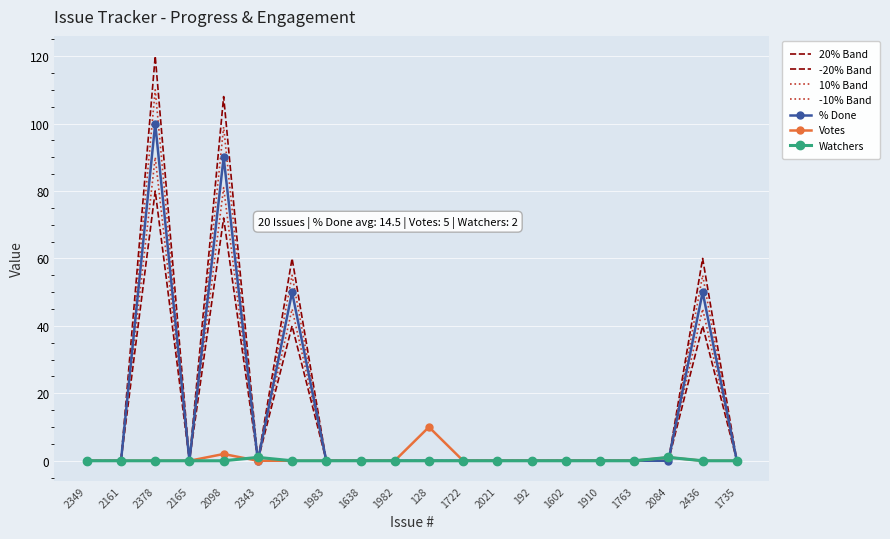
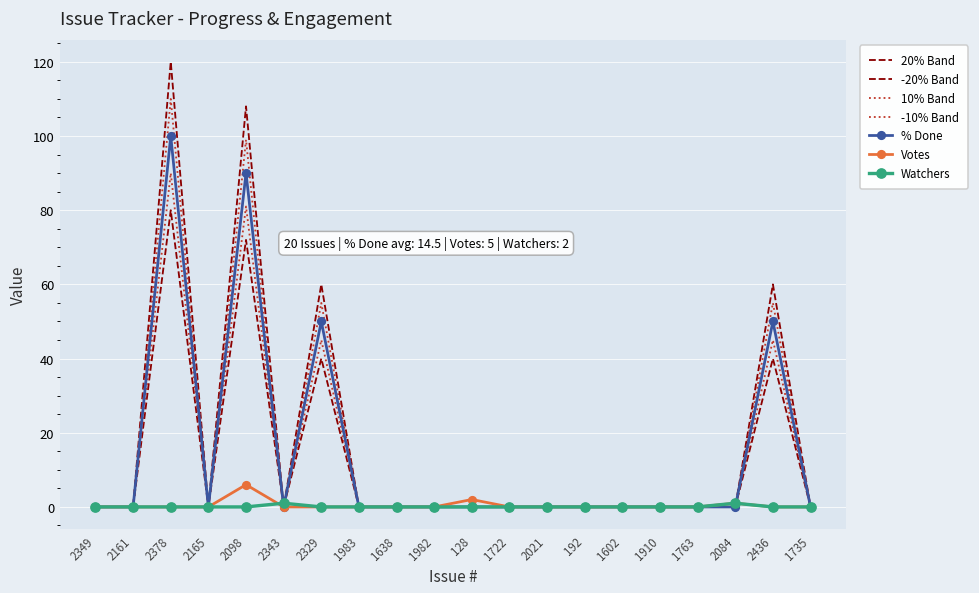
  {
    "% Done": {
      "2378": 100,
      "2098": 90,
      "2329": 50,
      "2436": 50
    },
    "Votes": {
-     "2098": 2,
-     "128": 10
+     "2098": 6,
+     "128": 2
    },
    "Watchers": {
      "2098": 0,
      "2343": 1
    }
  }
